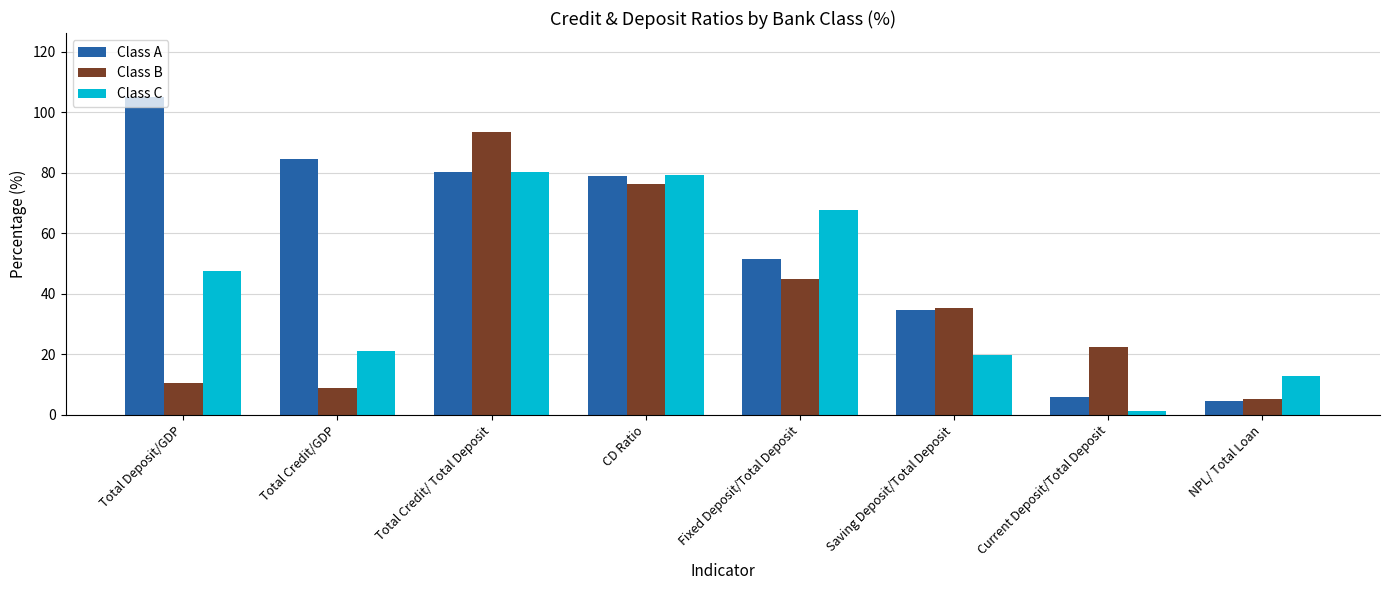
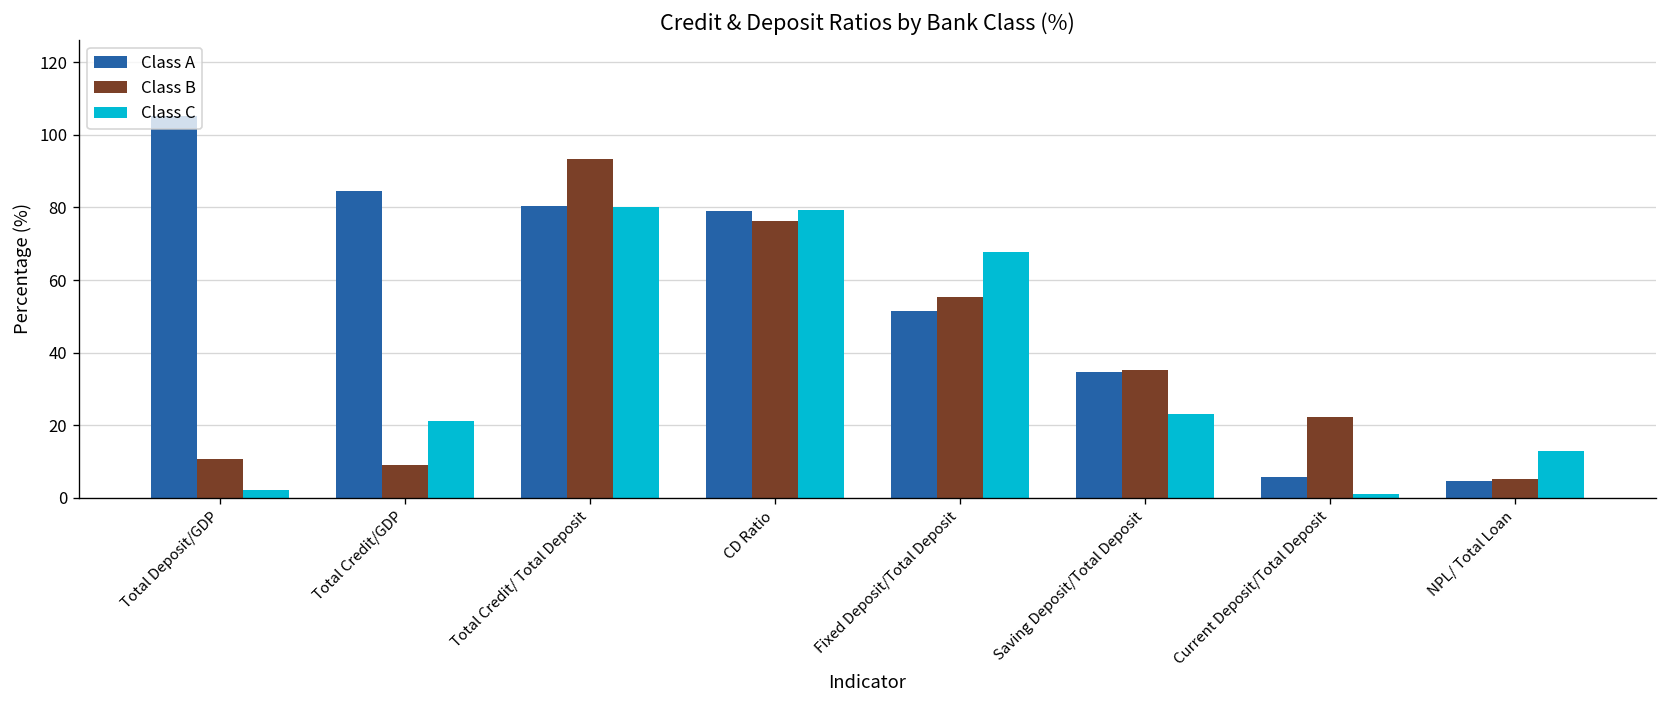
  {
    "Class A": {
      "Total Credit/GDP": 85,
      "Total Credit/ Total Deposit": 80,
      "CD Ratio": 79,
      "Fixed Deposit/Total Deposit": 51,
      "Saving Deposit/Total Deposit": 35,
      "Current Deposit/Total Deposit": 6,
      "NPL/ Total Loan": 5
    },
    "Class B": {
      "Total Deposit/GDP": 11,
      "Total Credit/GDP": 9,
      "Total Credit/ Total Deposit": 93,
      "CD Ratio": 76,
-     "Fixed Deposit/Total Deposit": 45,
+     "Fixed Deposit/Total Deposit": 55,
      "Saving Deposit/Total Deposit": 35,
      "Current Deposit/Total Deposit": 22,
      "NPL/ Total Loan": 5
    },
    "Class C": {
-     "Total Deposit/GDP": 47,
+     "Total Deposit/GDP": 2,
      "Total Credit/GDP": 21,
      "Total Credit/ Total Deposit": 80,
      "CD Ratio": 79,
      "Fixed Deposit/Total Deposit": 68,
-     "Saving Deposit/Total Deposit": 20,
+     "Saving Deposit/Total Deposit": 23,
      "Current Deposit/Total Deposit": 1,
      "NPL/ Total Loan": 13
    }
  }
